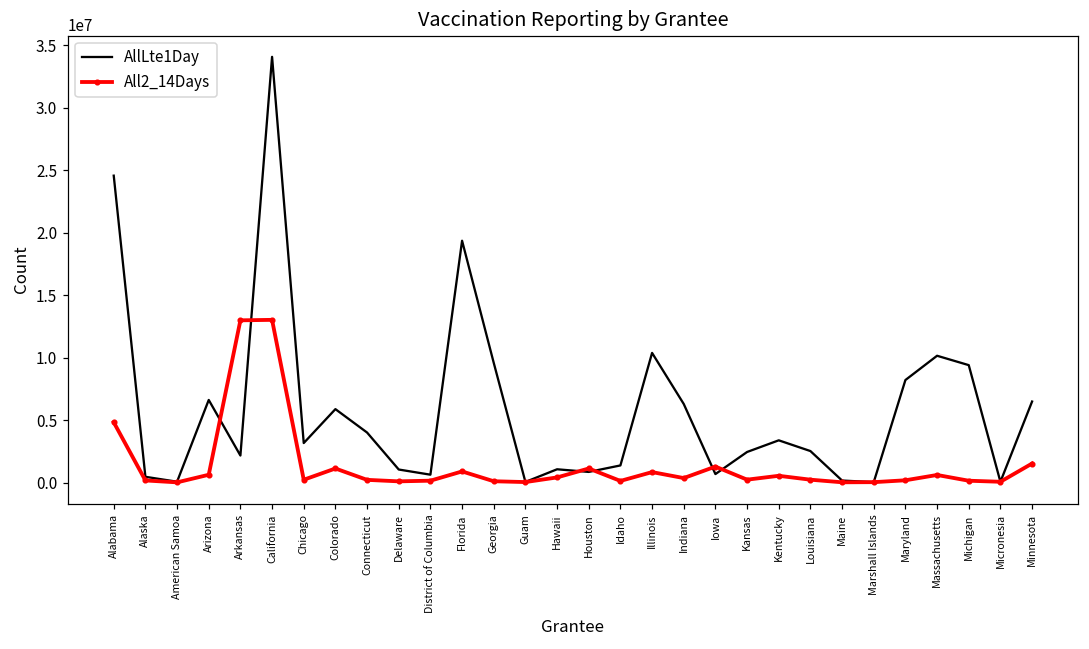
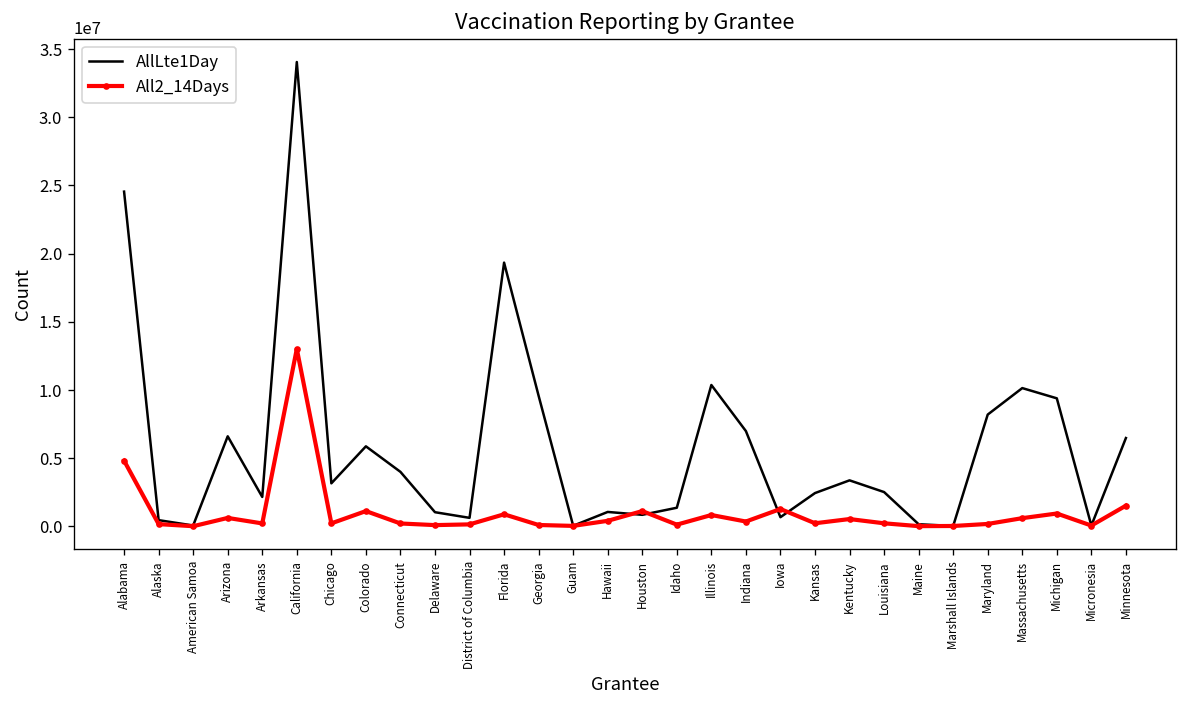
  {
    "AllLte1Day": {
      "Alabama": 24500000,
      "Alaska": 500000,
      "Arizona": 6600000,
      "Arkansas": 2200000,
      "California": 34100000,
      "Chicago": 3200000,
      "Colorado": 5900000,
      "Connecticut": 4000000,
      "Delaware": 1000000,
      "District of Columbia": 600000,
      "Florida": 19300000,
      "Georgia": 9600000,
      "Hawaii": 1100000,
      "Houston": 800000,
      "Idaho": 1400000,
      "Illinois": 10400000,
-     "Indiana": 6300000,
+     "Indiana": 7000000,
      "Iowa": 700000,
      "Kansas": 2400000,
      "Kentucky": 3400000,
      "Louisiana": 2500000,
      "Maryland": 8200000,
      "Massachusetts": 10100000,
      "Michigan": 9400000,
      "Minnesota": 6500000
    },
    "All2_14Days": {
      "Alabama": 4800000,
      "Alaska": 200000,
      "Arizona": 600000,
-     "Arkansas": 13000000,
+     "Arkansas": 200000,
      "California": 13000000,
      "Chicago": 200000,
      "Colorado": 1100000,
      "Connecticut": 200000,
      "Delaware": 100000,
      "District of Columbia": 100000,
      "Florida": 900000,
      "Georgia": 100000,
      "Hawaii": 400000,
      "Houston": 1100000,
      "Idaho": 100000,
      "Illinois": 800000,
      "Indiana": 400000,
      "Iowa": 1300000,
      "Kansas": 200000,
      "Kentucky": 500000,
      "Louisiana": 200000,
      "Maryland": 200000,
      "Massachusetts": 600000,
-     "Michigan": 100000,
+     "Michigan": 900000,
      "Minnesota": 1500000
    }
  }
